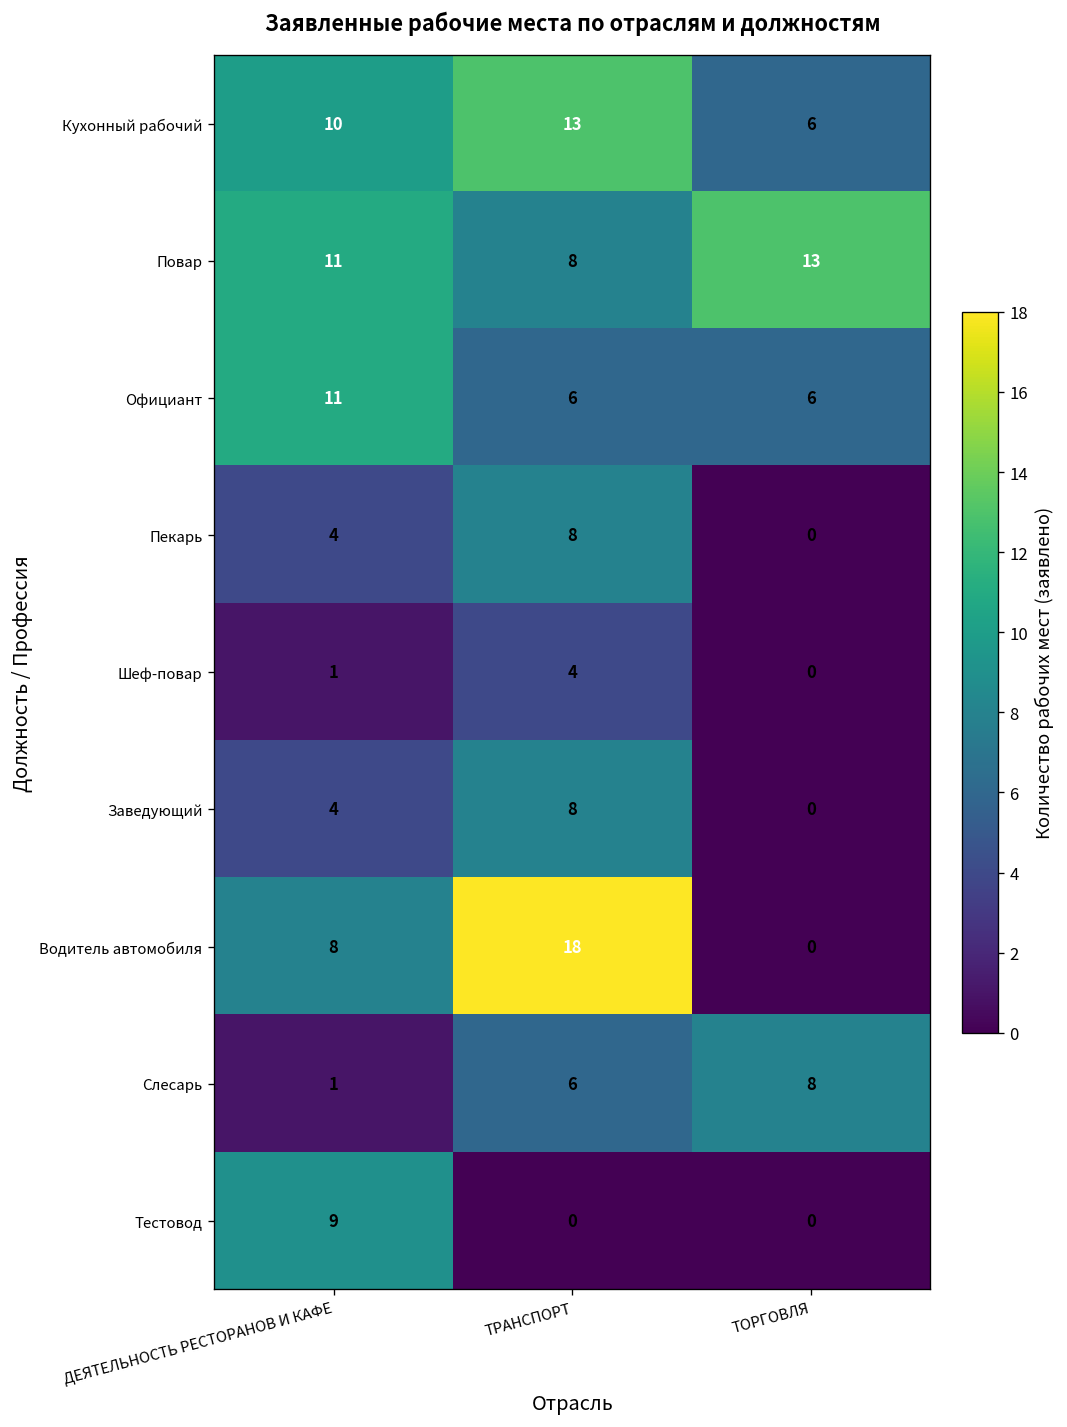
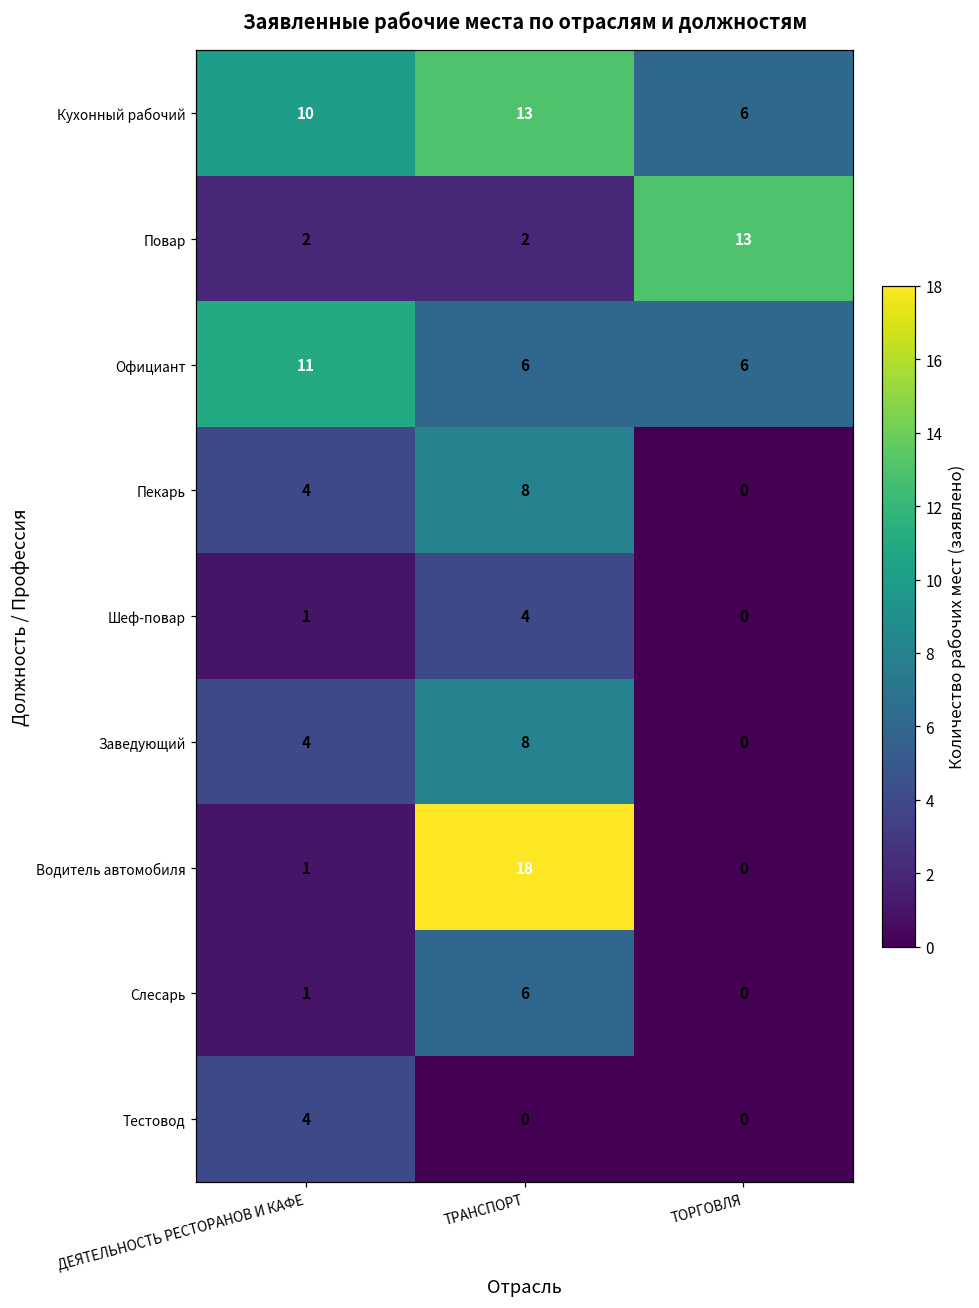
  {
    "Кухонный рабочий": {
      "ДЕЯТЕЛЬНОСТЬ РЕСТОРАНОВ И КАФЕ": 10,
      "ТРАНСПОРТ": 13,
      "ТОРГОВЛЯ": 6
    },
    "Повар": {
-     "ДЕЯТЕЛЬНОСТЬ РЕСТОРАНОВ И КАФЕ": 11,
-     "ТРАНСПОРТ": 8,
+     "ДЕЯТЕЛЬНОСТЬ РЕСТОРАНОВ И КАФЕ": 2,
+     "ТРАНСПОРТ": 2,
      "ТОРГОВЛЯ": 13
    },
    "Официант": {
      "ДЕЯТЕЛЬНОСТЬ РЕСТОРАНОВ И КАФЕ": 11,
      "ТРАНСПОРТ": 6,
      "ТОРГОВЛЯ": 6
    },
    "Пекарь": {
      "ДЕЯТЕЛЬНОСТЬ РЕСТОРАНОВ И КАФЕ": 4,
      "ТРАНСПОРТ": 8,
      "ТОРГОВЛЯ": 0
    },
    "Шеф-повар": {
      "ДЕЯТЕЛЬНОСТЬ РЕСТОРАНОВ И КАФЕ": 1,
      "ТРАНСПОРТ": 4,
      "ТОРГОВЛЯ": 0
    },
    "Заведующий": {
      "ДЕЯТЕЛЬНОСТЬ РЕСТОРАНОВ И КАФЕ": 4,
      "ТРАНСПОРТ": 8,
      "ТОРГОВЛЯ": 0
    },
    "Водитель автомобиля": {
-     "ДЕЯТЕЛЬНОСТЬ РЕСТОРАНОВ И КАФЕ": 8,
+     "ДЕЯТЕЛЬНОСТЬ РЕСТОРАНОВ И КАФЕ": 1,
      "ТРАНСПОРТ": 18,
      "ТОРГОВЛЯ": 0
    },
    "Слесарь": {
      "ДЕЯТЕЛЬНОСТЬ РЕСТОРАНОВ И КАФЕ": 1,
      "ТРАНСПОРТ": 6,
-     "ТОРГОВЛЯ": 8
+     "ТОРГОВЛЯ": 0
    },
    "Тестовод": {
-     "ДЕЯТЕЛЬНОСТЬ РЕСТОРАНОВ И КАФЕ": 9,
+     "ДЕЯТЕЛЬНОСТЬ РЕСТОРАНОВ И КАФЕ": 4,
      "ТРАНСПОРТ": 0,
      "ТОРГОВЛЯ": 0
    }
  }
